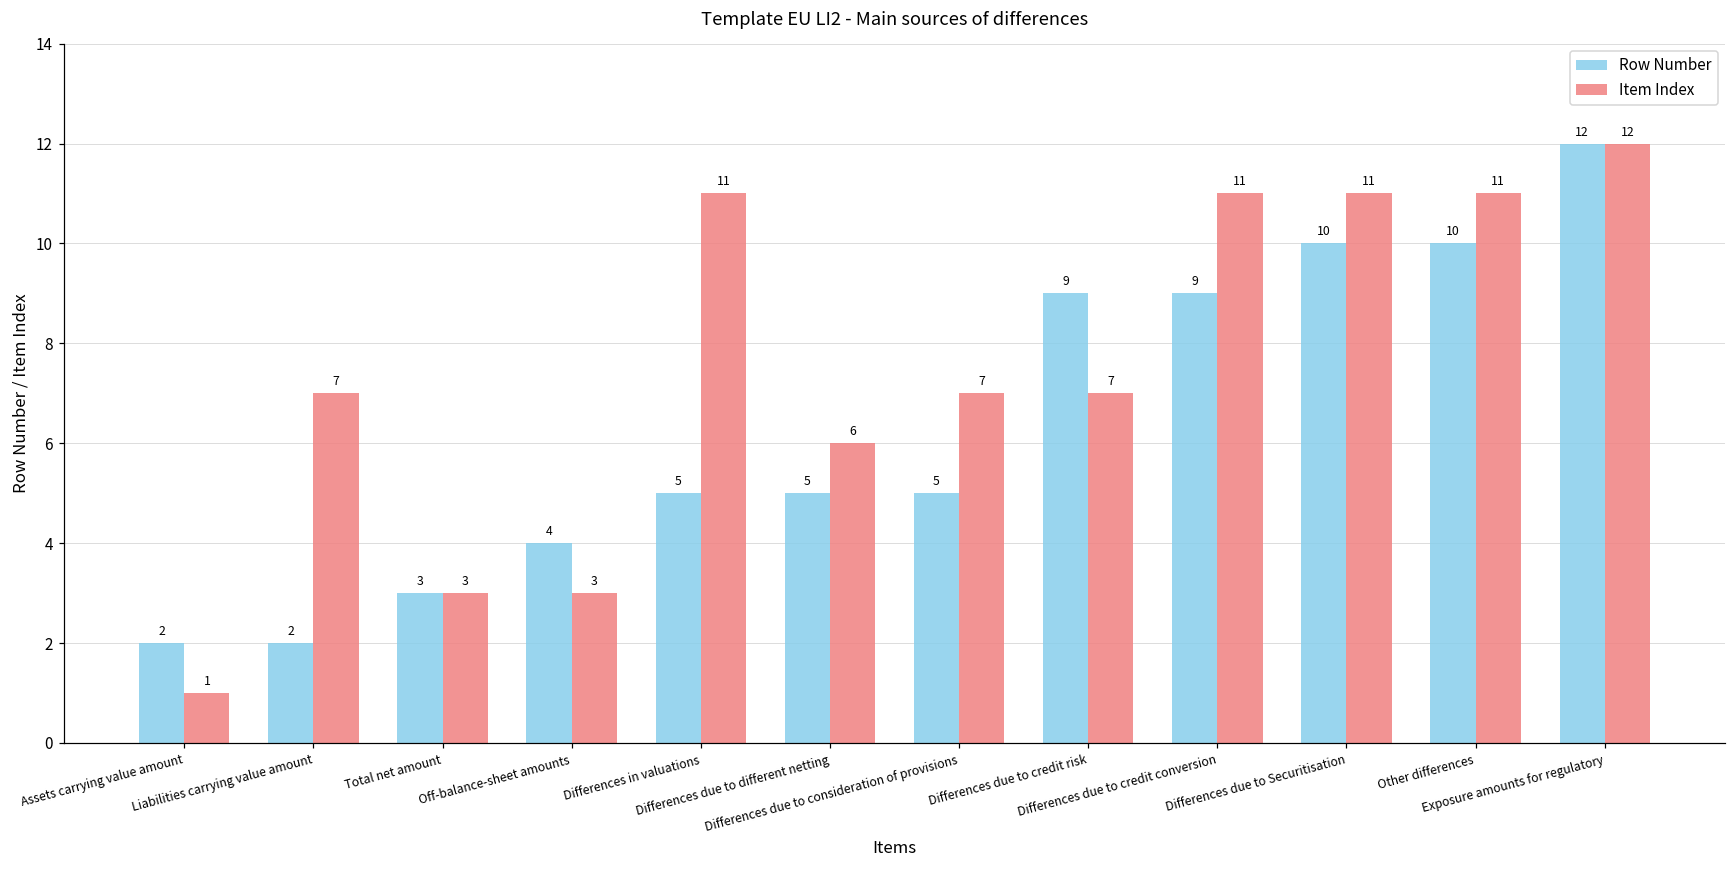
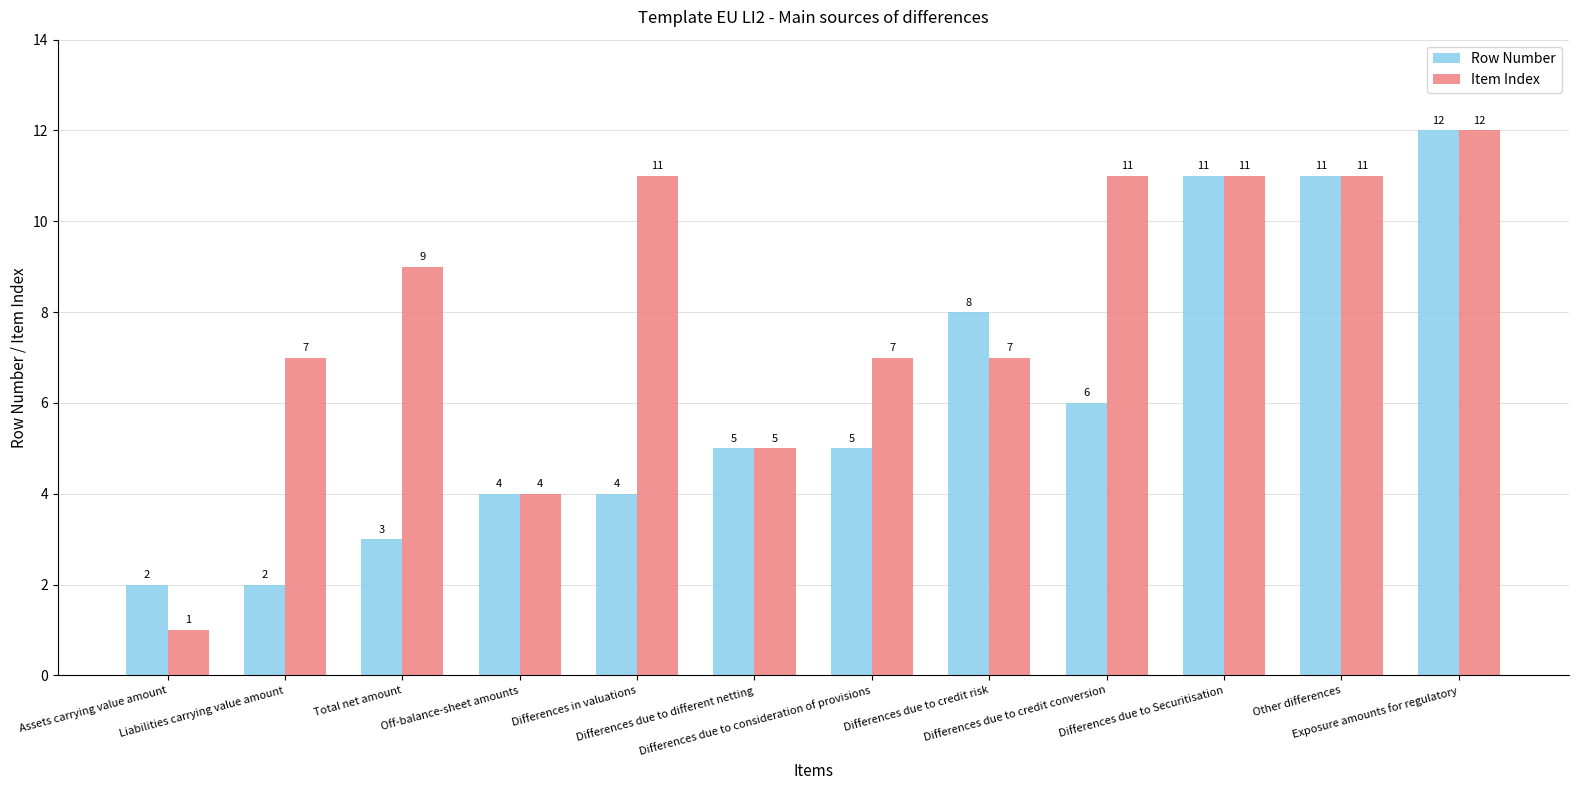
  {
    "Row Number": {
      "Assets carrying value amount": 2,
      "Liabilities carrying value amount": 2,
      "Total net amount": 3,
      "Off-balance-sheet amounts": 4,
-     "Differences in valuations": 5,
+     "Differences in valuations": 4,
      "Differences due to different netting": 5,
      "Differences due to consideration of provisions": 5,
-     "Differences due to credit risk": 9,
-     "Differences due to credit conversion": 9,
-     "Differences due to Securitisation": 10,
-     "Other differences": 10,
+     "Differences due to credit risk": 8,
+     "Differences due to credit conversion": 6,
+     "Differences due to Securitisation": 11,
+     "Other differences": 11,
      "Exposure amounts for regulatory": 12
    },
    "Item Index": {
      "Assets carrying value amount": 1,
      "Liabilities carrying value amount": 7,
-     "Total net amount": 3,
-     "Off-balance-sheet amounts": 3,
+     "Total net amount": 9,
+     "Off-balance-sheet amounts": 4,
      "Differences in valuations": 11,
-     "Differences due to different netting": 6,
+     "Differences due to different netting": 5,
      "Differences due to consideration of provisions": 7,
      "Differences due to credit risk": 7,
      "Differences due to credit conversion": 11,
      "Differences due to Securitisation": 11,
      "Other differences": 11,
      "Exposure amounts for regulatory": 12
    }
  }
